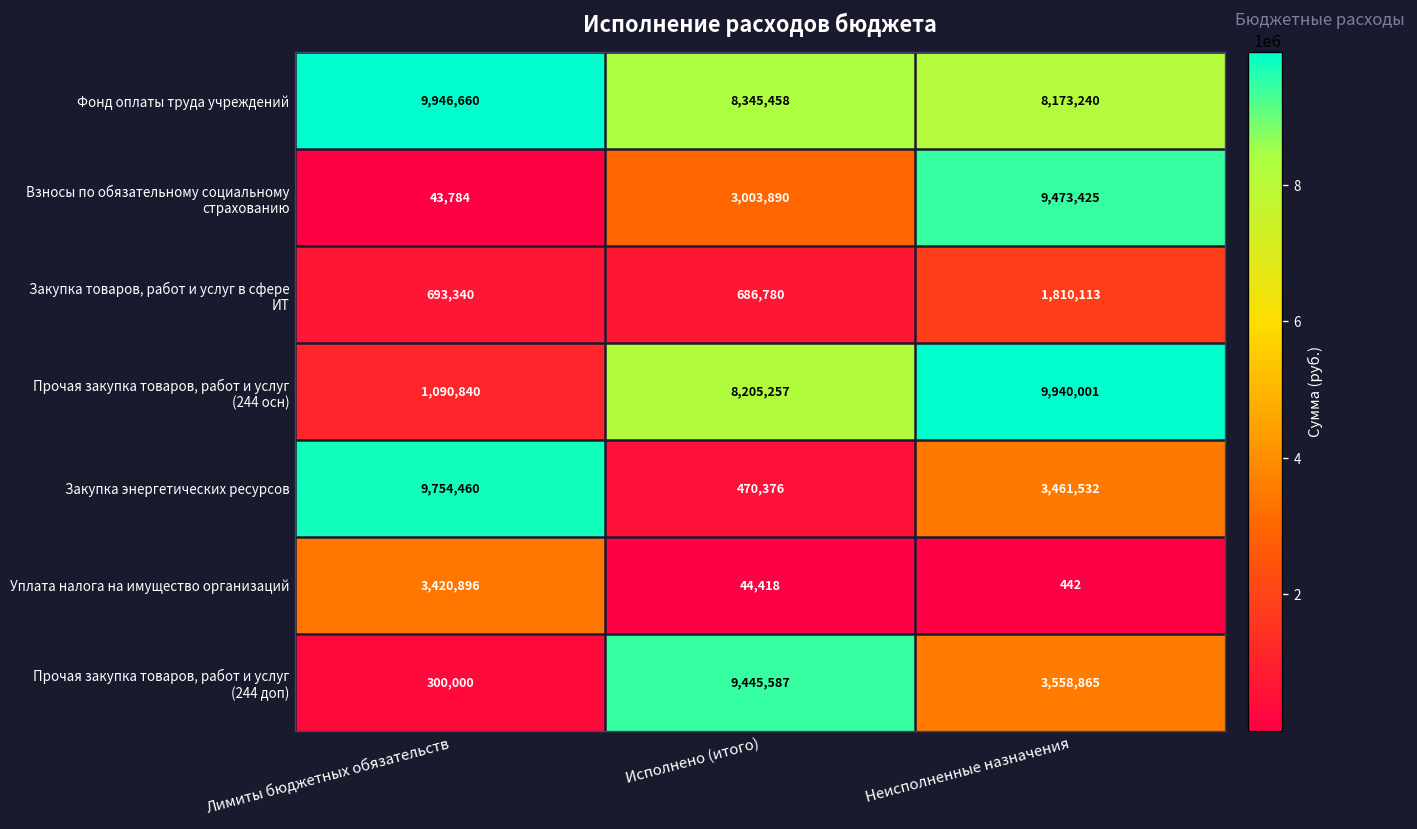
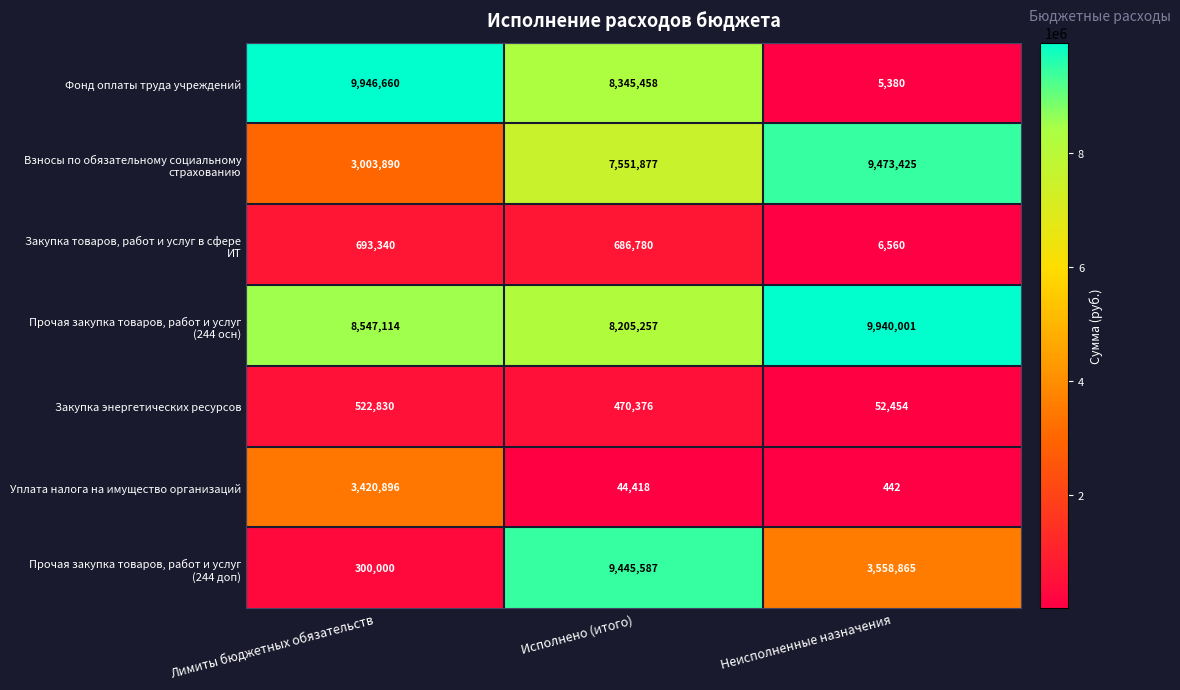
  {
    "Фонд оплаты труда учреждений": {
      "Лимиты бюджетных обязательств": "9,946,660",
      "Исполнено (итого)": "8,345,458",
-     "Неисполненные назначения": "8,173,240"
+     "Неисполненные назначения": "5,380"
    },
    "Взносы по обязательному социальному страхованию": {
-     "Лимиты бюджетных обязательств": "43,784",
-     "Исполнено (итого)": "3,003,890",
+     "Лимиты бюджетных обязательств": "3,003,890",
+     "Исполнено (итого)": "7,551,877",
      "Неисполненные назначения": "9,473,425"
    },
    "Закупка товаров, работ и услуг в сфере ИТ": {
      "Лимиты бюджетных обязательств": "693,340",
      "Исполнено (итого)": "686,780",
-     "Неисполненные назначения": "1,810,113"
+     "Неисполненные назначения": "6,560"
    },
    "Прочая закупка товаров, работ и услуг (244 осн)": {
-     "Лимиты бюджетных обязательств": "1,090,840",
+     "Лимиты бюджетных обязательств": "8,547,114",
      "Исполнено (итого)": "8,205,257",
      "Неисполненные назначения": "9,940,001"
    },
    "Закупка энергетических ресурсов": {
-     "Лимиты бюджетных обязательств": "9,754,460",
+     "Лимиты бюджетных обязательств": "522,830",
      "Исполнено (итого)": "470,376",
-     "Неисполненные назначения": "3,461,532"
+     "Неисполненные назначения": "52,454"
    },
    "Уплата налога на имущество организаций": {
      "Лимиты бюджетных обязательств": "3,420,896",
      "Исполнено (итого)": "44,418",
      "Неисполненные назначения": "442"
    },
    "Прочая закупка товаров, работ и услуг (244 доп)": {
      "Лимиты бюджетных обязательств": "300,000",
      "Исполнено (итого)": "9,445,587",
      "Неисполненные назначения": "3,558,865"
    }
  }
